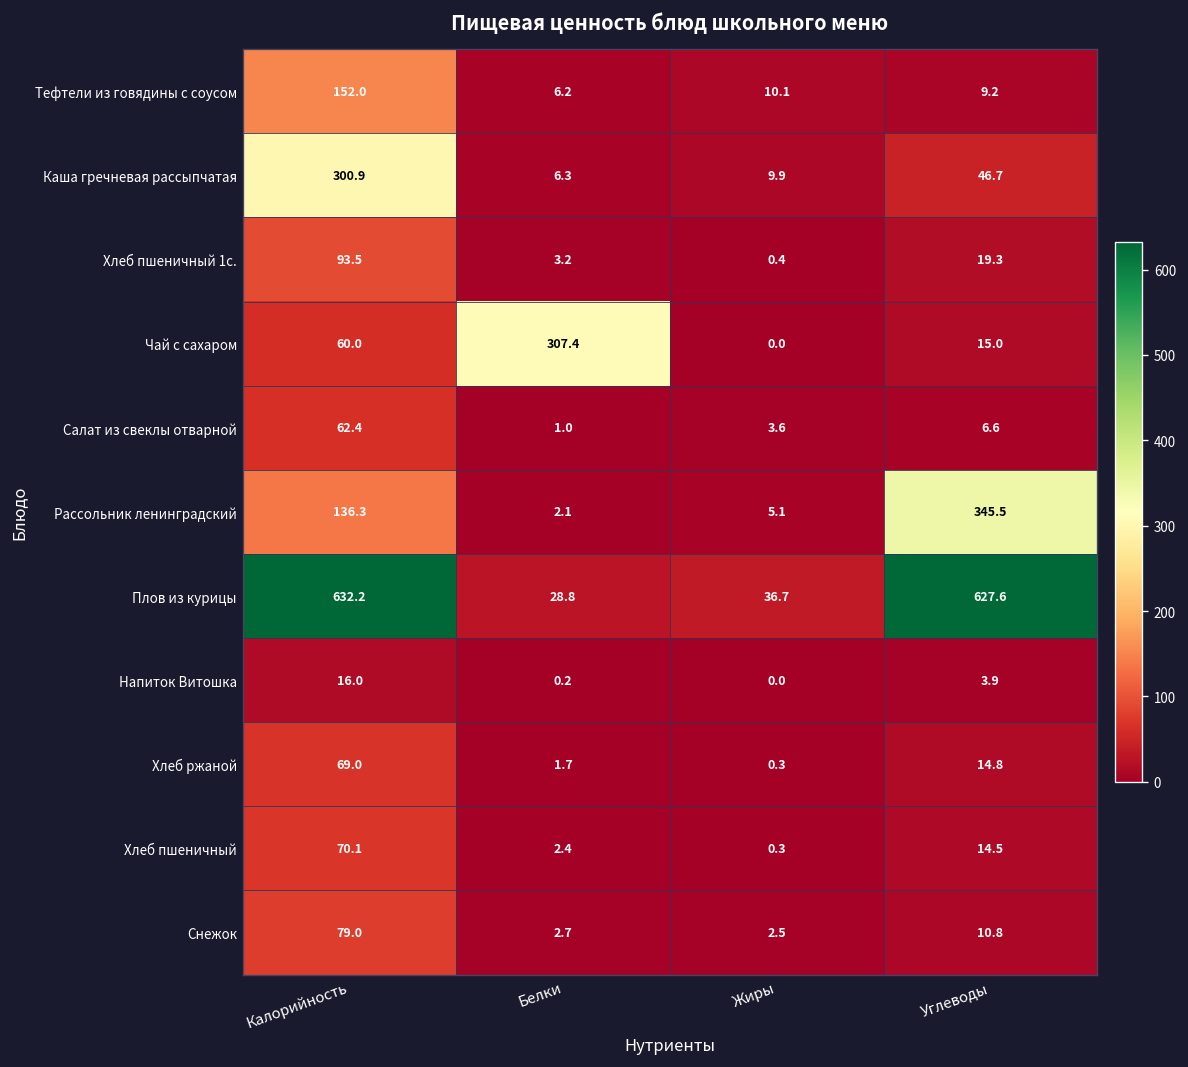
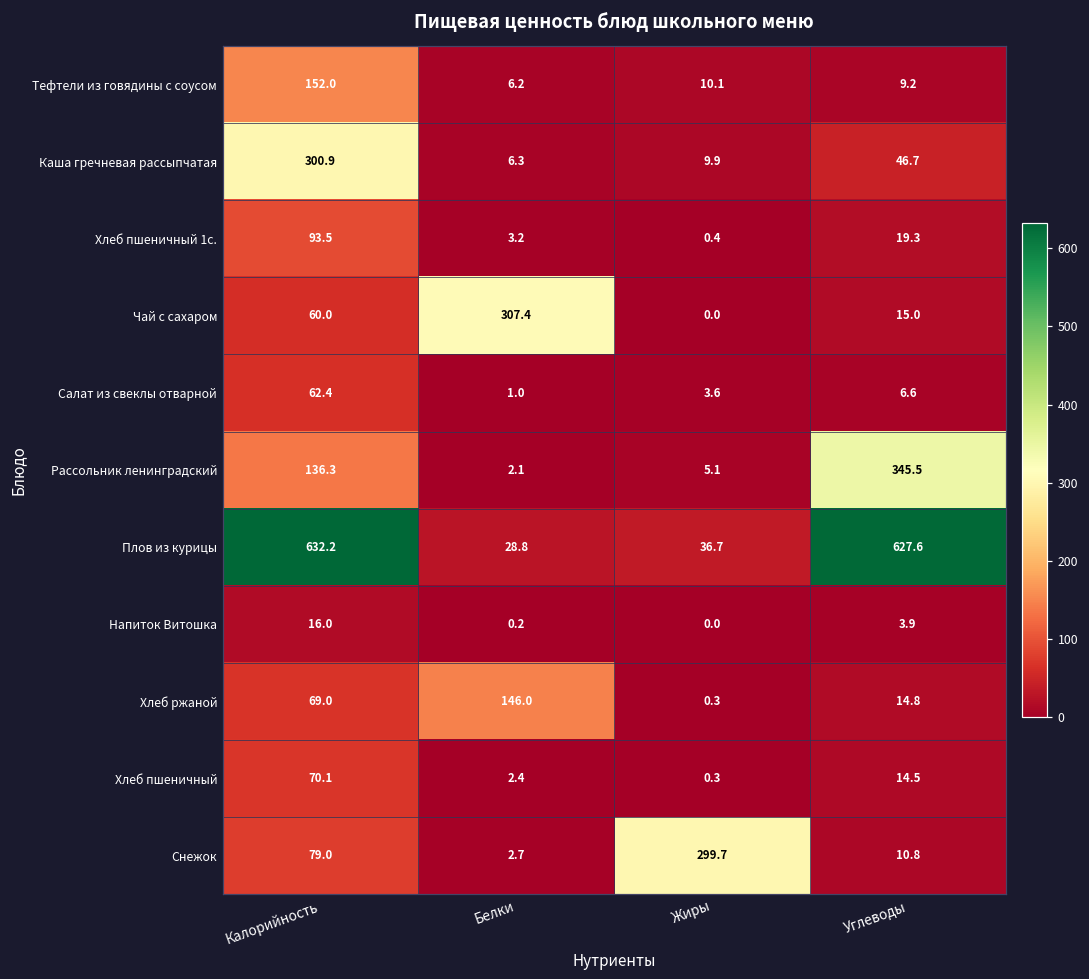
  {
    "Тефтели из говядины с соусом": {
      "Калорийность": 152.0,
      "Белки": 6.2,
      "Жиры": 10.1,
      "Углеводы": 9.2
    },
    "Каша гречневая рассыпчатая": {
      "Калорийность": 300.9,
      "Белки": 6.3,
      "Жиры": 9.9,
      "Углеводы": 46.7
    },
    "Хлеб пшеничный 1с.": {
      "Калорийность": 93.5,
      "Белки": 3.2,
      "Жиры": 0.4,
      "Углеводы": 19.3
    },
    "Чай с сахаром": {
      "Калорийность": 60.0,
      "Белки": 307.4,
      "Жиры": 0.0,
      "Углеводы": 15.0
    },
    "Салат из свеклы отварной": {
      "Калорийность": 62.4,
      "Белки": 1.0,
      "Жиры": 3.6,
      "Углеводы": 6.6
    },
    "Рассольник ленинградский": {
      "Калорийность": 136.3,
      "Белки": 2.1,
      "Жиры": 5.1,
      "Углеводы": 345.5
    },
    "Плов из курицы": {
      "Калорийность": 632.2,
      "Белки": 28.8,
      "Жиры": 36.7,
      "Углеводы": 627.6
    },
    "Напиток Витошка": {
      "Калорийность": 16.0,
      "Белки": 0.2,
      "Жиры": 0.0,
      "Углеводы": 3.9
    },
    "Хлеб ржаной": {
      "Калорийность": 69.0,
-     "Белки": 1.7,
+     "Белки": 146.0,
      "Жиры": 0.3,
      "Углеводы": 14.8
    },
    "Хлеб пшеничный": {
      "Калорийность": 70.1,
      "Белки": 2.4,
      "Жиры": 0.3,
      "Углеводы": 14.5
    },
    "Снежок": {
      "Калорийность": 79.0,
      "Белки": 2.7,
-     "Жиры": 2.5,
+     "Жиры": 299.7,
      "Углеводы": 10.8
    }
  }
